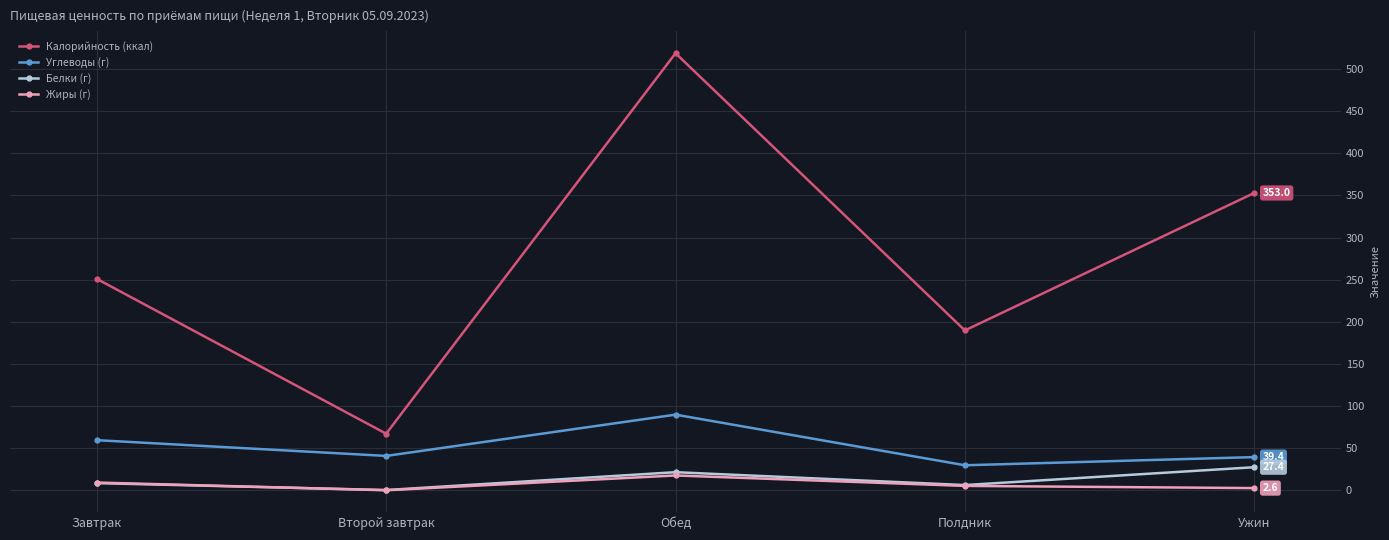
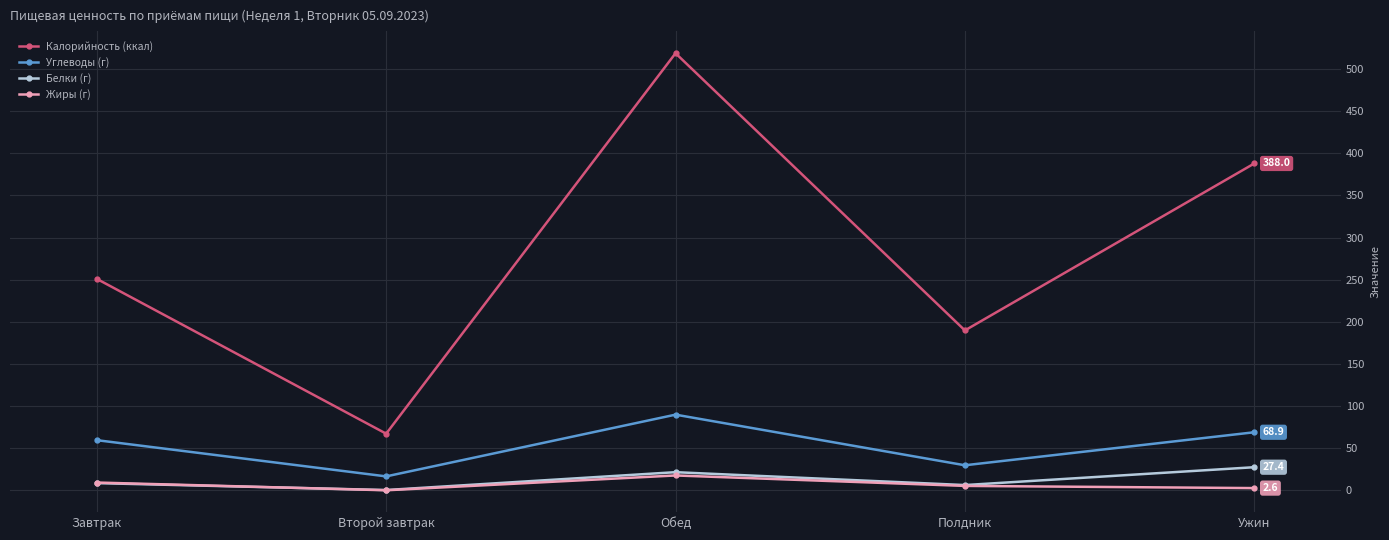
  {
    "Калорийность (ккал)": {
-     "Ужин": 353.0
+     "Ужин": 388.0
    },
    "Углеводы (г)": {
-     "Второй завтрак": 40,
-     "Ужин": 39.4
+     "Второй завтрак": 20,
+     "Ужин": 68.9
    },
    "Белки (г)": {
      "Обед": 20
    },
    "Жиры (г)": {
      "Обед": 20
    }
  }
